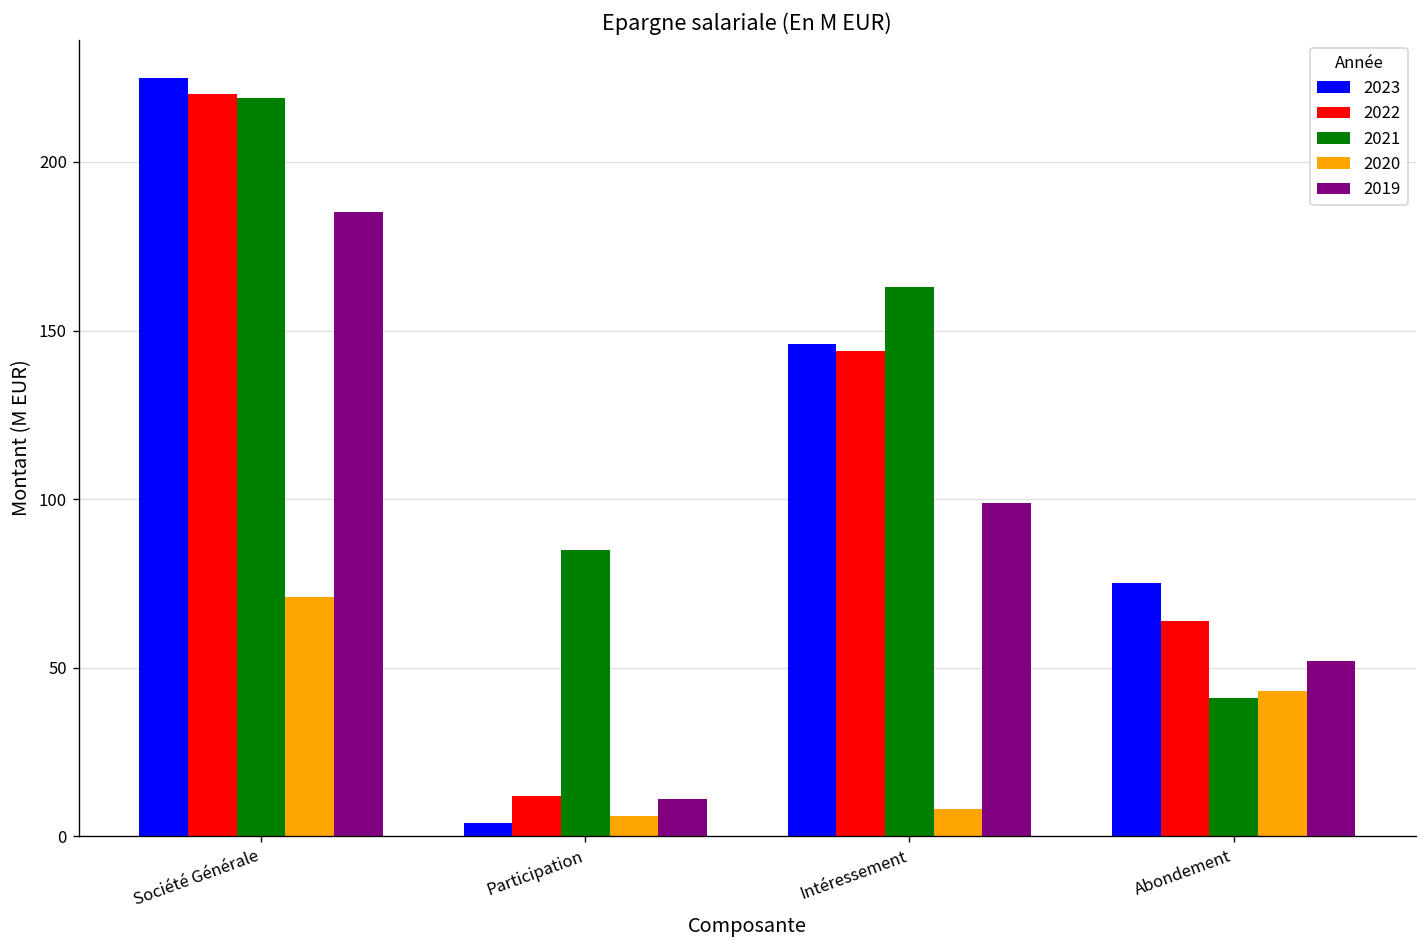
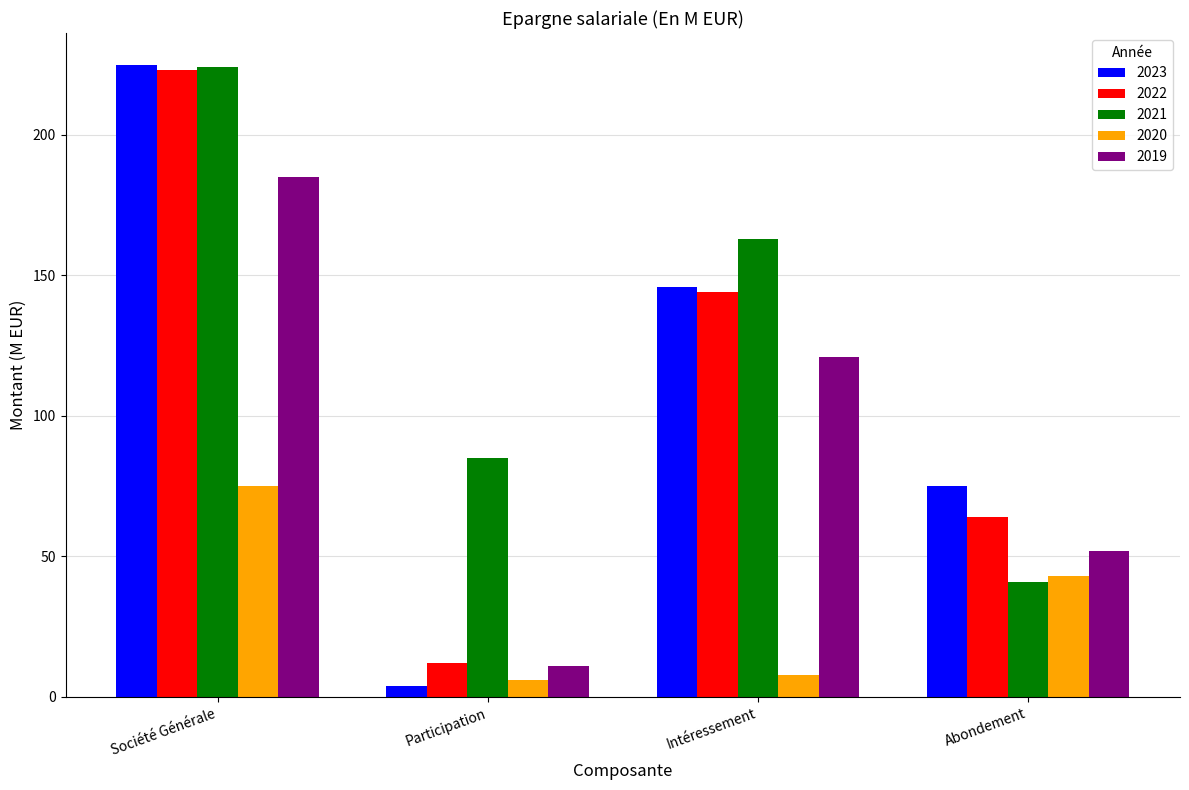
  {
    "2023": {
      "Société Générale": 225,
      "Participation": 4,
      "Intéressement": 146,
      "Abondement": 75
    },
    "2022": {
-     "Société Générale": 220,
+     "Société Générale": 223,
      "Participation": 12,
      "Intéressement": 144,
      "Abondement": 64
    },
    "2021": {
-     "Société Générale": 219,
+     "Société Générale": 224,
      "Participation": 85,
      "Intéressement": 163,
      "Abondement": 41
    },
    "2020": {
-     "Société Générale": 71,
+     "Société Générale": 75,
      "Participation": 6,
      "Intéressement": 8,
      "Abondement": 43
    },
    "2019": {
      "Société Générale": 185,
      "Participation": 11,
-     "Intéressement": 99,
+     "Intéressement": 121,
      "Abondement": 52
    }
  }
